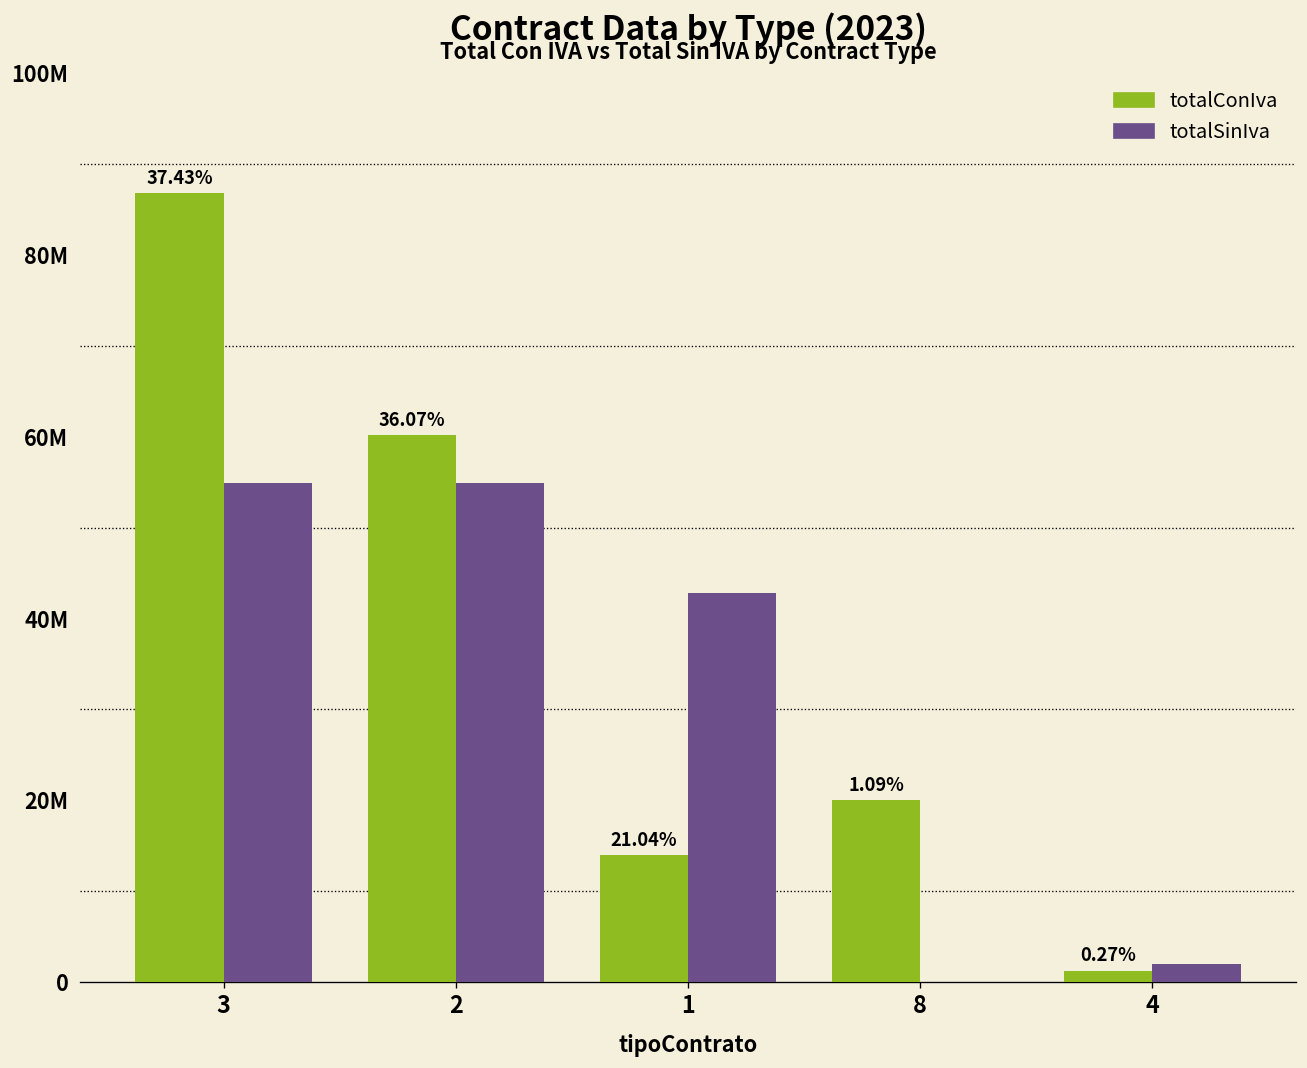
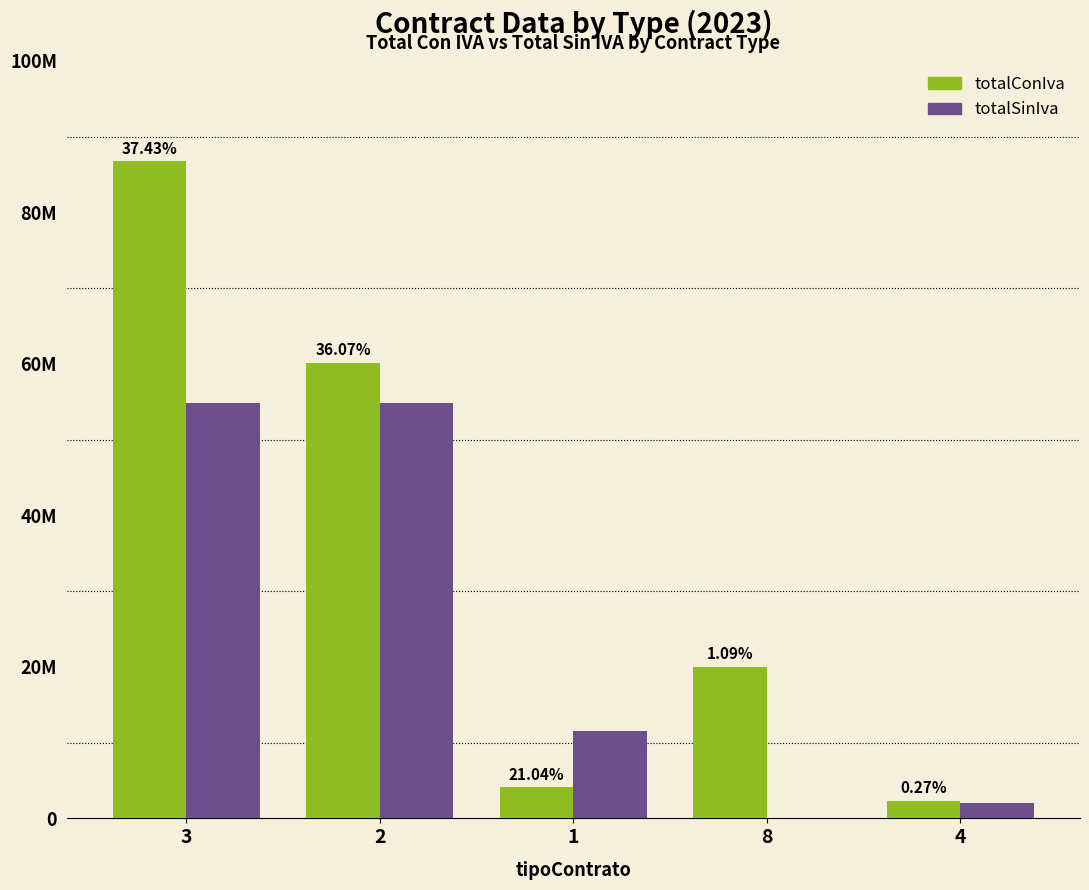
  {
    "totalConIva": {
-     "1": 14000000,
-     "4": 1000000
+     "1": 4000000,
+     "4": 2000000
    },
    "totalSinIva": {
      "3": 55000000,
      "2": 55000000,
-     "1": 43000000,
+     "1": 12000000,
      "4": 2000000
    }
  }
